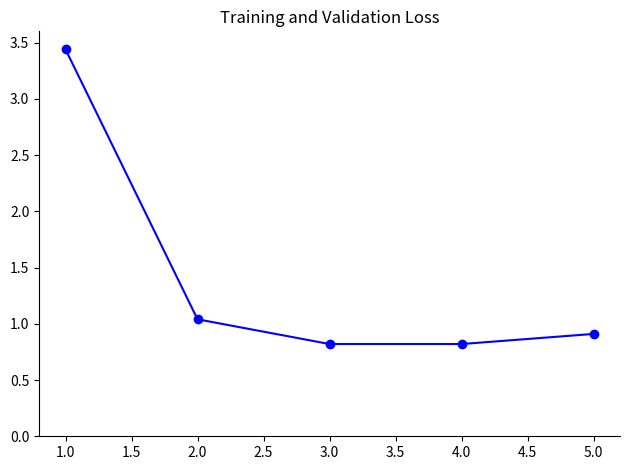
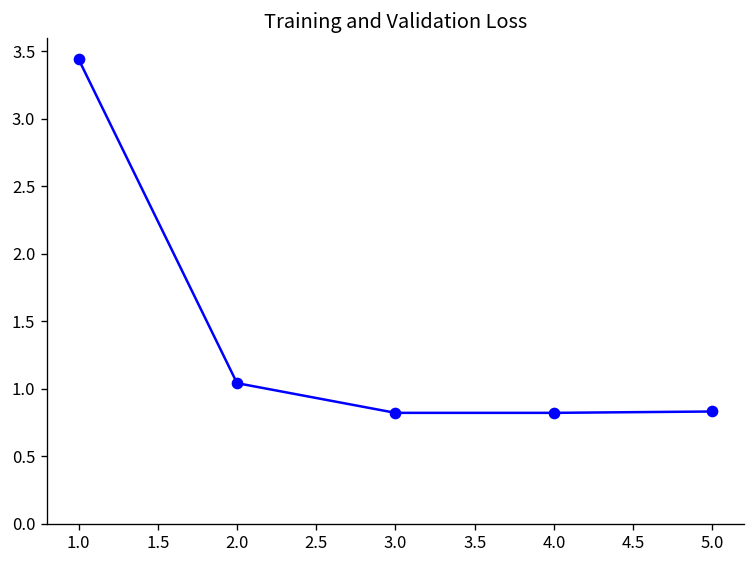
  {
    "1.0": 3.44,
    "2.0": 1.04,
    "3.0": 0.82,
    "4.0": 0.82,
-   "5.0": 0.91
+   "5.0": 0.83
  }
